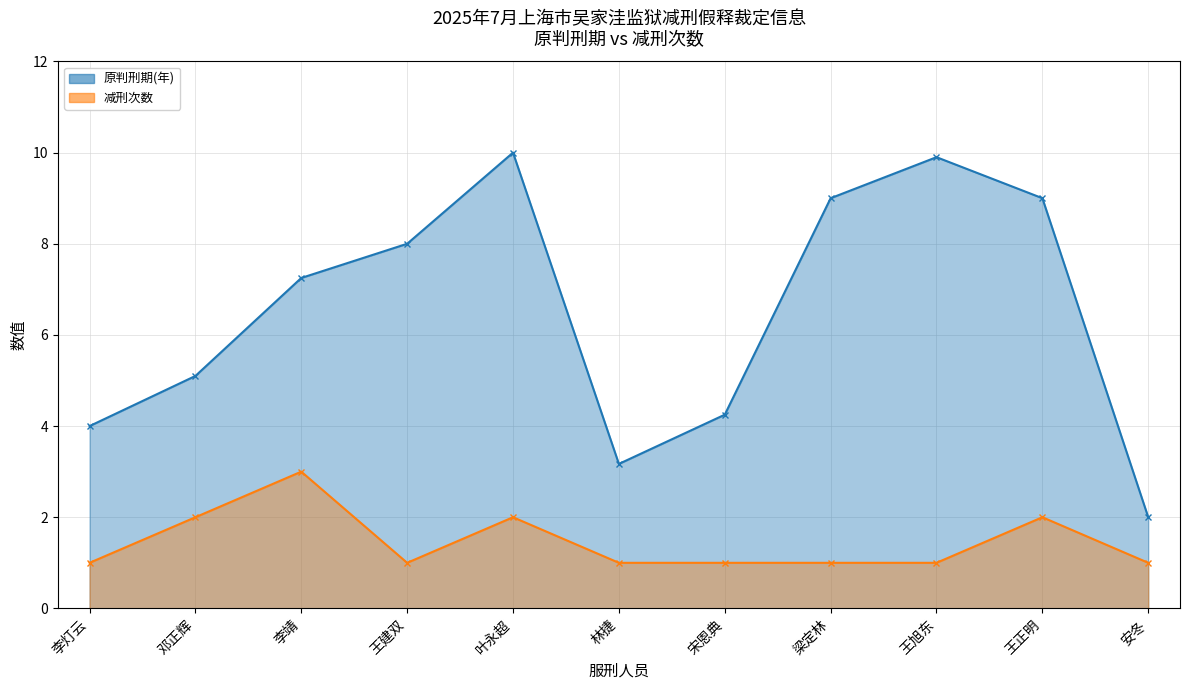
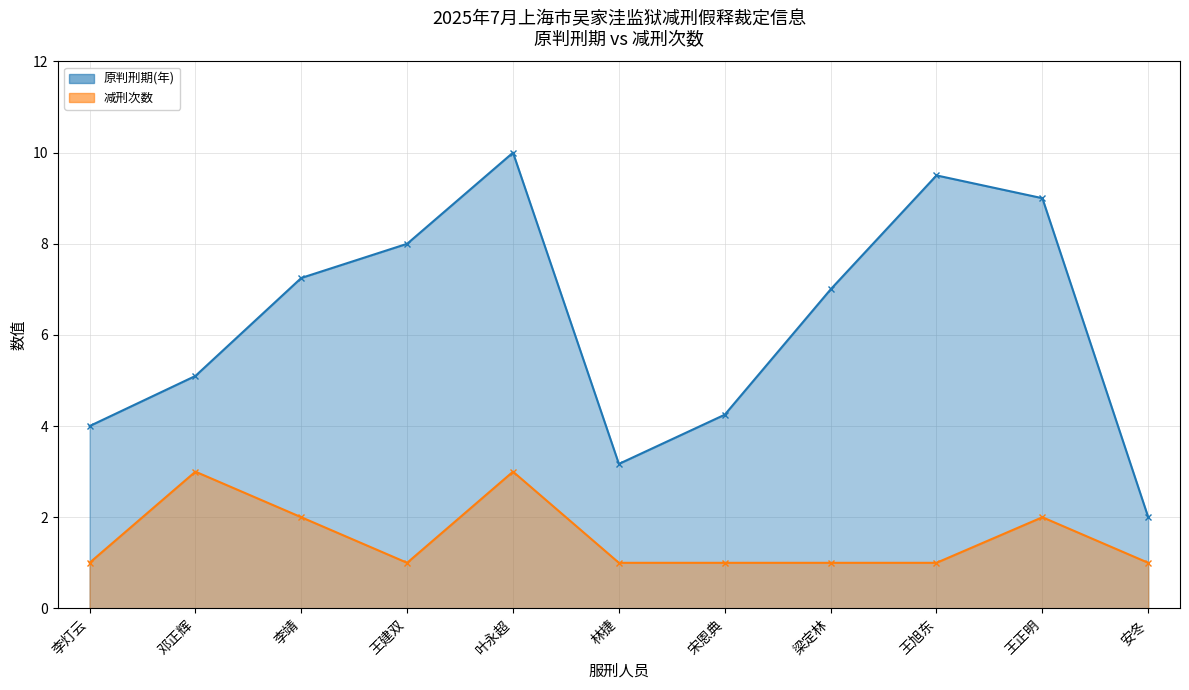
  {
    "原判刑期(年)": {
      "李灯云": 4.0,
      "邓正辉": 5.1,
      "李靖": 7.3,
      "王建双": 8.0,
      "叶永超": 10.0,
      "林捷": 3.2,
      "宋恩典": 4.3,
-     "梁定林": 9,
-     "王旭东": 9.9,
+     "梁定林": 7,
+     "王旭东": 9.5,
      "王正明": 9.0,
      "安冬": 2.0
    },
    "减刑次数": {
      "李灯云": 1,
-     "邓正辉": 2,
-     "李靖": 3,
+     "邓正辉": 3,
+     "李靖": 2,
      "王建双": 1,
-     "叶永超": 2,
+     "叶永超": 3,
      "林捷": 1,
      "宋恩典": 1,
      "梁定林": 1,
      "王旭东": 1,
      "王正明": 2,
      "安冬": 1
    }
  }
